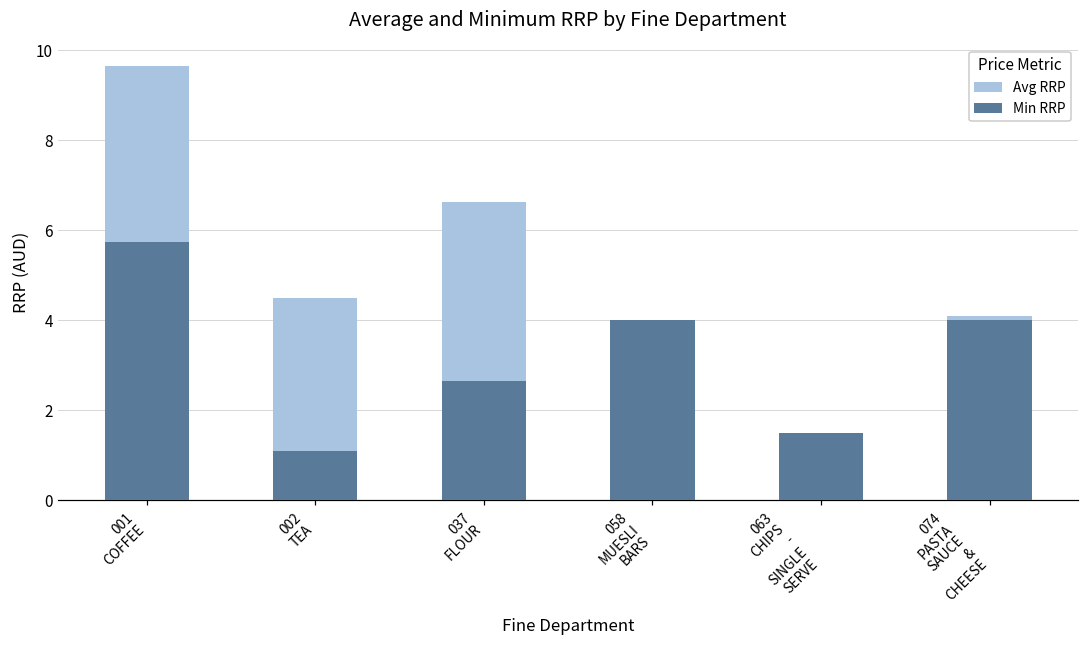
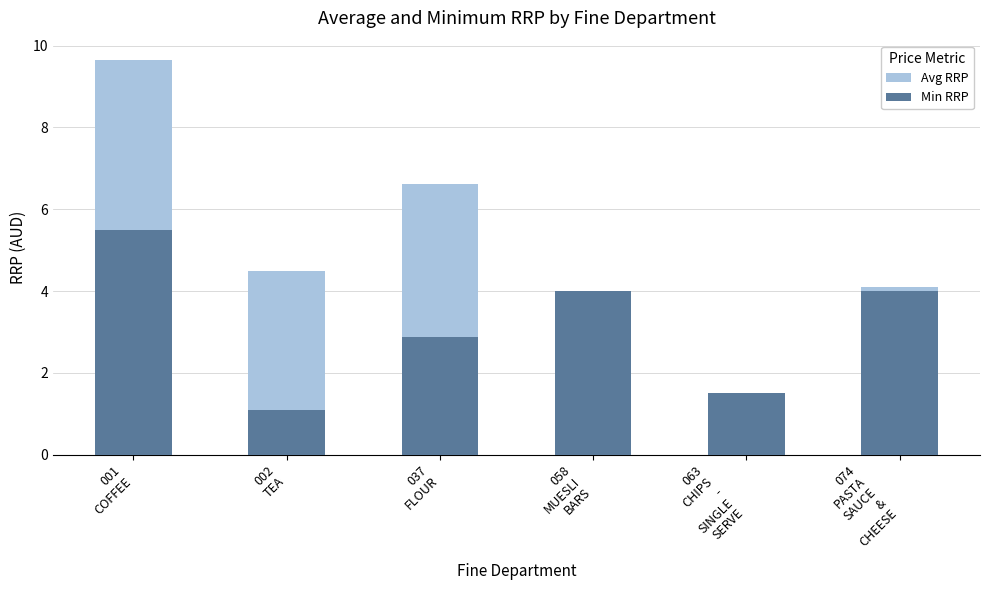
  {
    "Avg RRP": {
      "001 COFFEE": 9.6,
      "002 TEA": 4.5,
      "037 FLOUR": 6.6,
      "063 CHIPS - SINGLE SERVE": 1.5,
      "074 PASTA SAUCE & CHEESE": 4.1
    },
    "Min RRP": {
-     "001 COFFEE": 5.7,
-     "037 FLOUR": 2.7,
+     "001 COFFEE": 5.5,
+     "037 FLOUR": 2.9,
      "058 MUESLI BARS": 4.0,
      "063 CHIPS - SINGLE SERVE": 1.5
    }
  }
